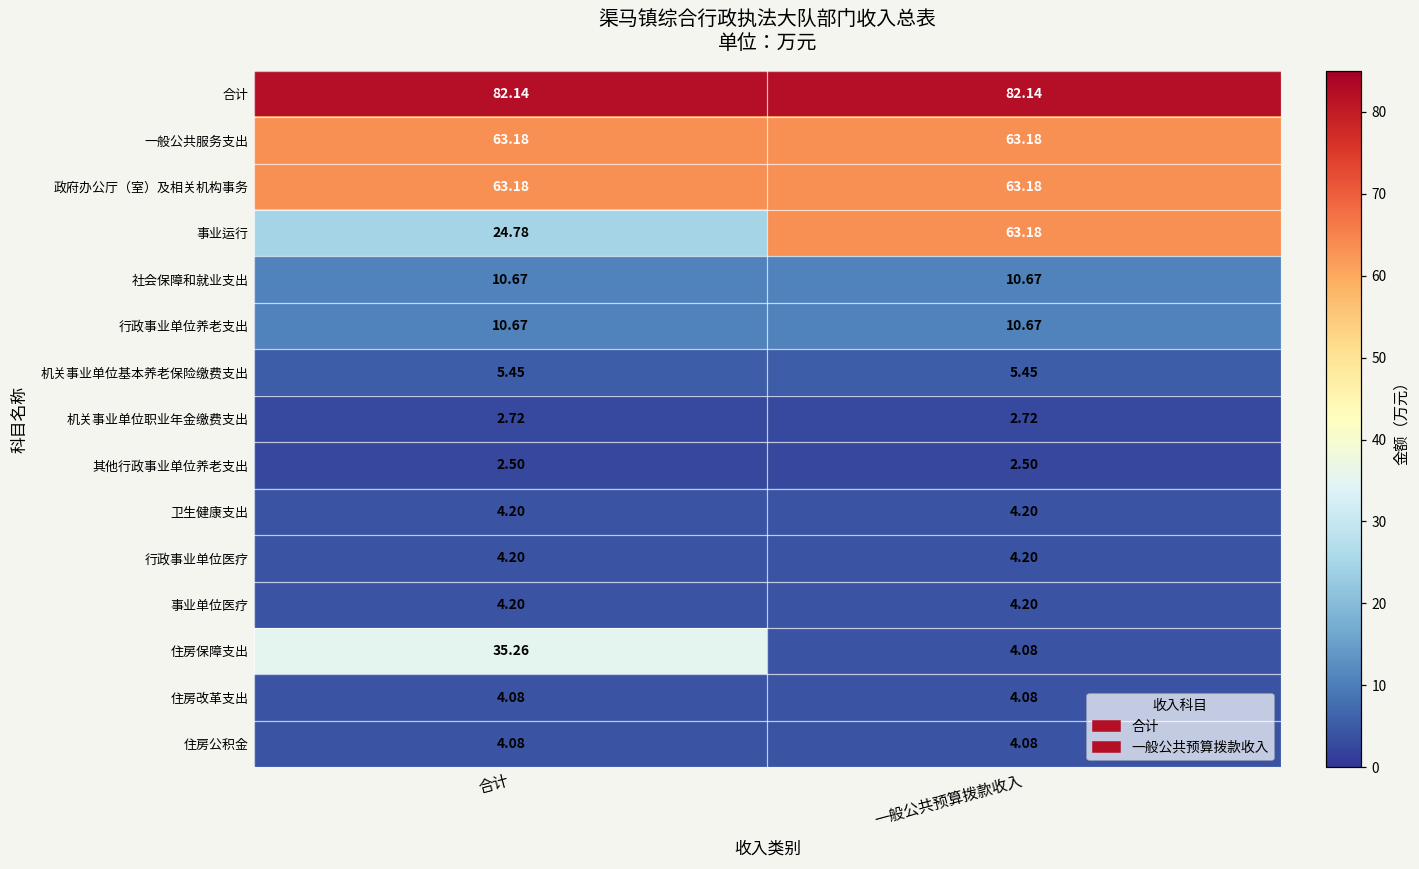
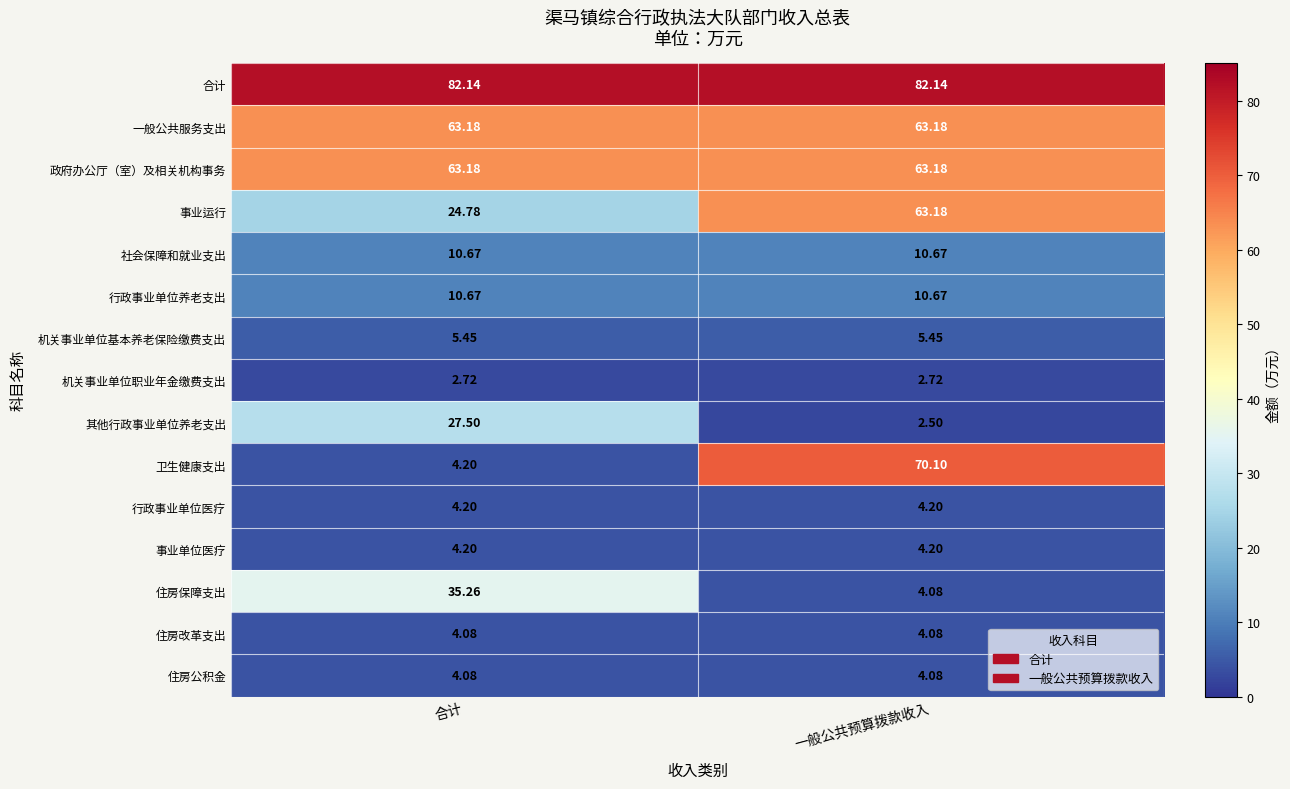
  {
    "合计": {
      "合计": 82.14,
      "一般公共预算拨款收入": 82.14
    },
    "一般公共服务支出": {
      "合计": 63.18,
      "一般公共预算拨款收入": 63.18
    },
    "政府办公厅（室）及相关机构事务": {
      "合计": 63.18,
      "一般公共预算拨款收入": 63.18
    },
    "事业运行": {
      "合计": 24.78,
      "一般公共预算拨款收入": 63.18
    },
    "社会保障和就业支出": {
      "合计": 10.67,
      "一般公共预算拨款收入": 10.67
    },
    "行政事业单位养老支出": {
      "合计": 10.67,
      "一般公共预算拨款收入": 10.67
    },
    "机关事业单位基本养老保险缴费支出": {
      "合计": 5.45,
      "一般公共预算拨款收入": 5.45
    },
    "机关事业单位职业年金缴费支出": {
      "合计": 2.72,
      "一般公共预算拨款收入": 2.72
    },
    "其他行政事业单位养老支出": {
-     "合计": 2.50,
+     "合计": 27.50,
      "一般公共预算拨款收入": 2.50
    },
    "卫生健康支出": {
      "合计": 4.20,
-     "一般公共预算拨款收入": 4.20
+     "一般公共预算拨款收入": 70.10
    },
    "行政事业单位医疗": {
      "合计": 4.20,
      "一般公共预算拨款收入": 4.20
    },
    "事业单位医疗": {
      "合计": 4.20,
      "一般公共预算拨款收入": 4.20
    },
    "住房保障支出": {
      "合计": 35.26,
      "一般公共预算拨款收入": 4.08
    },
    "住房改革支出": {
      "合计": 4.08,
      "一般公共预算拨款收入": 4.08
    },
    "住房公积金": {
      "合计": 4.08,
      "一般公共预算拨款收入": 4.08
    }
  }
